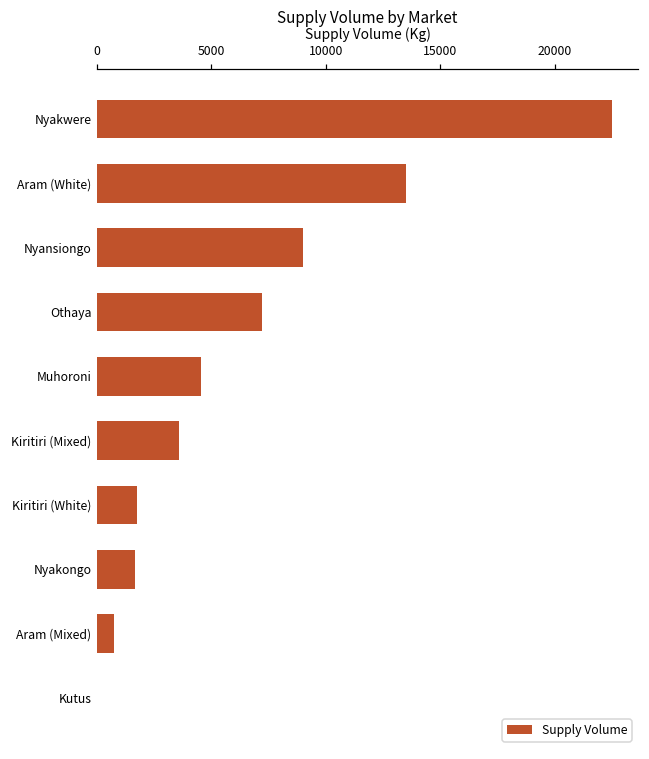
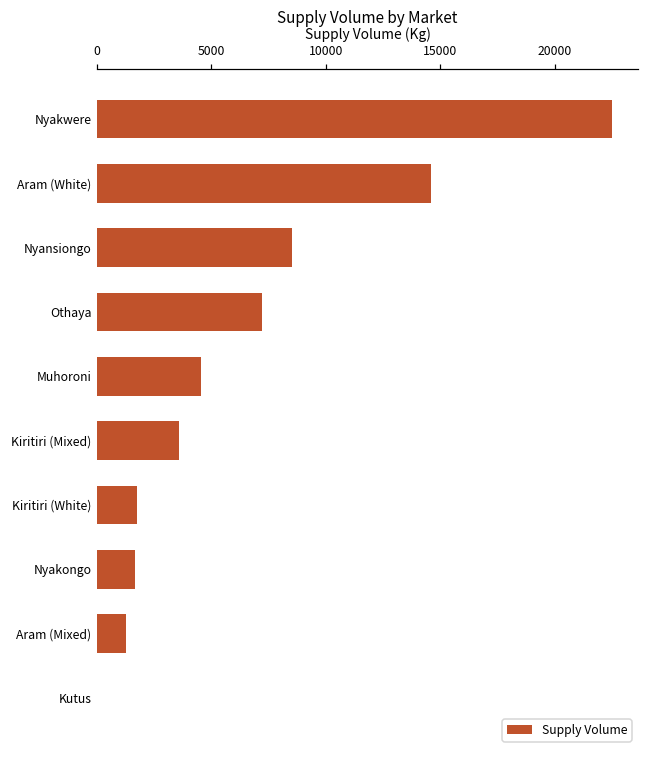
  {
    "Nyakwere": 22500,
-   "Aram (White)": 13500,
-   "Nyansiongo": 9000,
+   "Aram (White)": 14600,
+   "Nyansiongo": 8500,
    "Othaya": 7200,
    "Muhoroni": 4600,
    "Kiritiri (Mixed)": 3600,
    "Kiritiri (White)": 1800,
    "Nyakongo": 1700,
-   "Aram (Mixed)": 700,
+   "Aram (Mixed)": 1300,
    "Kutus": 0
  }
